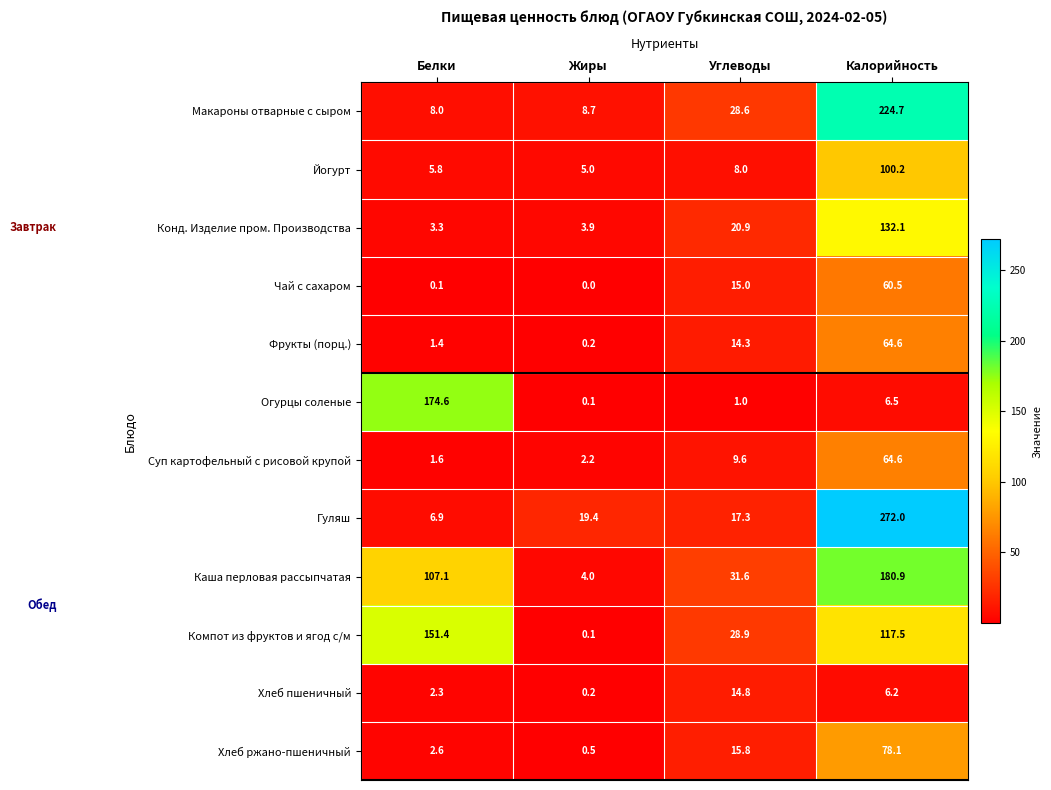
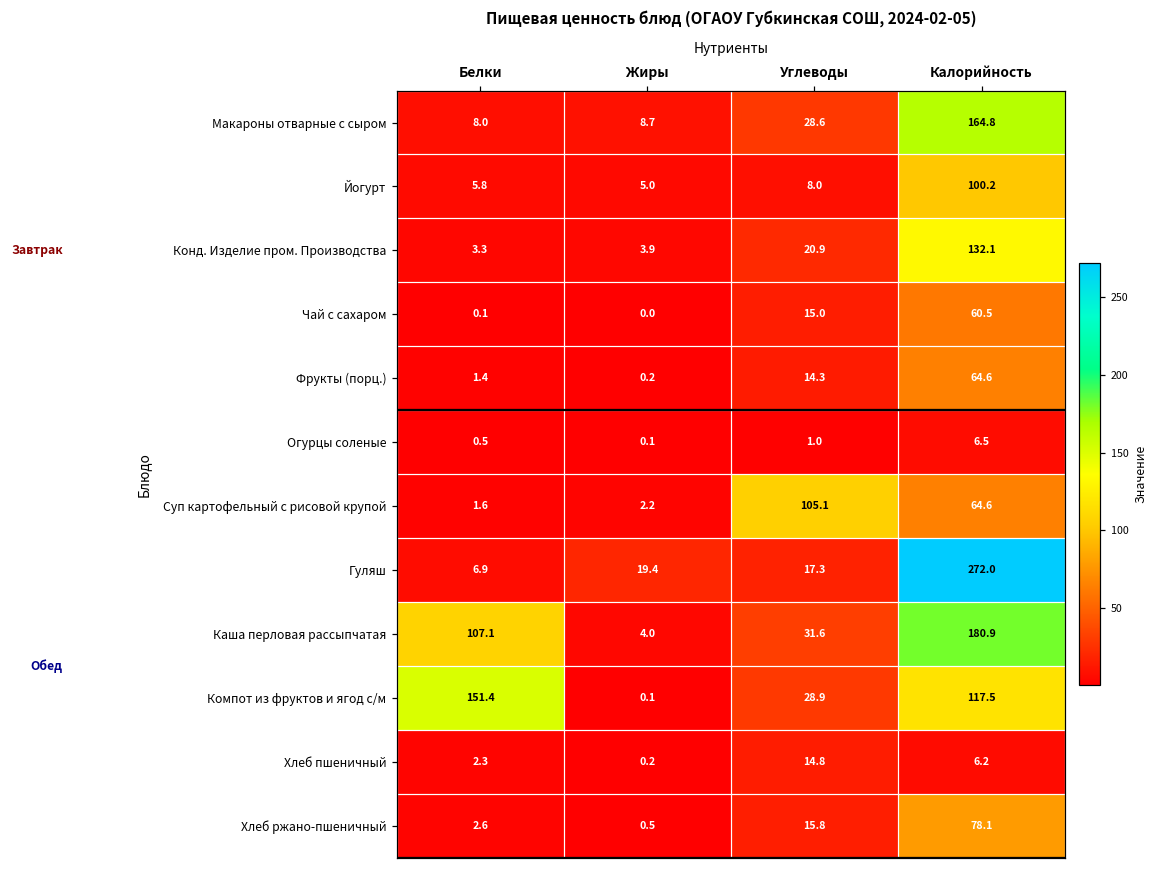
  {
    "Макароны отварные с сыром": {
      "Белки": 8.0,
      "Жиры": 8.7,
      "Углеводы": 28.6,
-     "Калорийность": 224.7
+     "Калорийность": 164.8
    },
    "Йогурт": {
      "Белки": 5.8,
      "Жиры": 5.0,
      "Углеводы": 8.0,
      "Калорийность": 100.2
    },
    "Конд. Изделие пром. Производства": {
      "Белки": 3.3,
      "Жиры": 3.9,
      "Углеводы": 20.9,
      "Калорийность": 132.1
    },
    "Чай с сахаром": {
      "Белки": 0.1,
      "Жиры": 0.0,
      "Углеводы": 15.0,
      "Калорийность": 60.5
    },
    "Фрукты (порц.)": {
      "Белки": 1.4,
      "Жиры": 0.2,
      "Углеводы": 14.3,
      "Калорийность": 64.6
    },
    "Огурцы соленые": {
-     "Белки": 174.6,
+     "Белки": 0.5,
      "Жиры": 0.1,
      "Углеводы": 1.0,
      "Калорийность": 6.5
    },
    "Суп картофельный с рисовой крупой": {
      "Белки": 1.6,
      "Жиры": 2.2,
-     "Углеводы": 9.6,
+     "Углеводы": 105.1,
      "Калорийность": 64.6
    },
    "Гуляш": {
      "Белки": 6.9,
      "Жиры": 19.4,
      "Углеводы": 17.3,
      "Калорийность": 272.0
    },
    "Каша перловая рассыпчатая": {
      "Белки": 107.1,
      "Жиры": 4.0,
      "Углеводы": 31.6,
      "Калорийность": 180.9
    },
    "Компот из фруктов и ягод с/м": {
      "Белки": 151.4,
      "Жиры": 0.1,
      "Углеводы": 28.9,
      "Калорийность": 117.5
    },
    "Хлеб пшеничный": {
      "Белки": 2.3,
      "Жиры": 0.2,
      "Углеводы": 14.8,
      "Калорийность": 6.2
    },
    "Хлеб ржано-пшеничный": {
      "Белки": 2.6,
      "Жиры": 0.5,
      "Углеводы": 15.8,
      "Калорийность": 78.1
    }
  }
